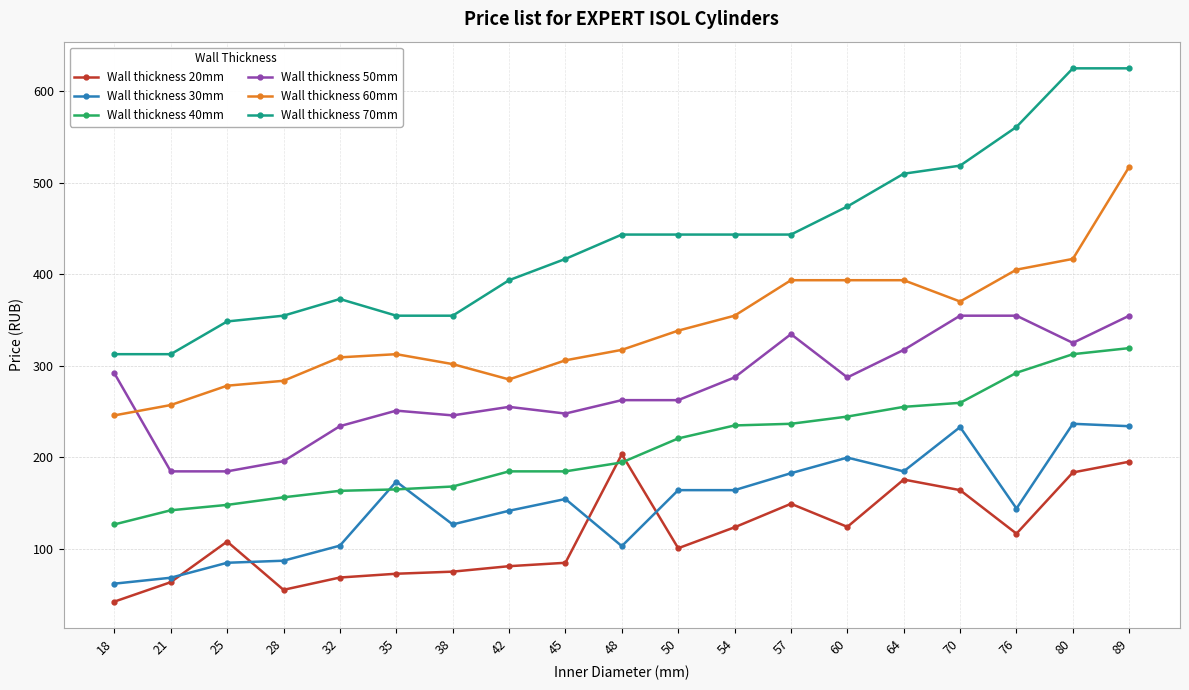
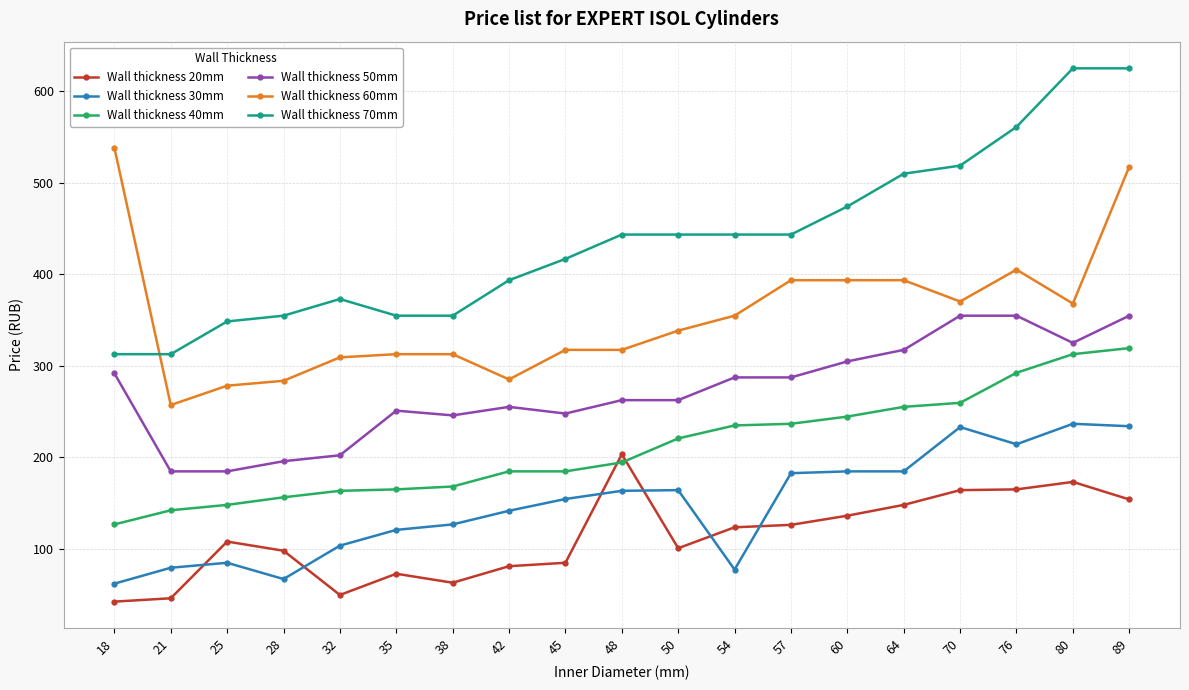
  {
    "Wall thickness 20mm": {
      "18": 40,
-     "21": 60,
+     "21": 50,
      "25": 110,
-     "28": 50,
-     "32": 70,
+     "28": 100,
+     "32": 50,
      "35": 70,
-     "38": 70,
+     "38": 60,
      "42": 80,
      "45": 80,
      "48": 200,
      "50": 100,
      "54": 120,
-     "57": 150,
-     "60": 120,
-     "64": 180,
+     "57": 130,
+     "60": 140,
+     "64": 150,
      "70": 160,
-     "76": 120,
-     "80": 180,
-     "89": 190
+     "76": 160,
+     "80": 170,
+     "89": 150
    },
    "Wall thickness 30mm": {
      "18": 60,
-     "21": 70,
+     "21": 80,
      "25": 80,
-     "28": 90,
+     "28": 70,
      "32": 100,
-     "35": 170,
+     "35": 120,
      "38": 130,
      "42": 140,
      "45": 150,
-     "48": 100,
+     "48": 160,
      "50": 160,
-     "54": 160,
+     "54": 80,
      "57": 180,
-     "60": 200,
+     "60": 180,
      "64": 180,
      "70": 230,
-     "76": 140,
+     "76": 210,
      "80": 240,
      "89": 230
    },
    "Wall thickness 50mm": {
      "18": 290,
      "21": 180,
      "25": 180,
      "28": 200,
-     "32": 230,
+     "32": 200,
      "35": 250,
      "38": 250,
      "42": 250,
      "45": 250,
      "48": 260,
      "50": 260,
      "54": 290,
-     "57": 330,
-     "60": 290,
+     "57": 290,
+     "60": 300,
      "64": 320,
      "70": 350,
      "76": 350,
      "80": 320,
      "89": 350
    },
    "Wall thickness 60mm": {
-     "18": 250,
+     "18": 540,
      "21": 260,
      "25": 280,
      "28": 280,
      "32": 310,
      "35": 310,
-     "38": 300,
+     "38": 310,
      "42": 280,
-     "45": 310,
+     "45": 320,
      "48": 320,
      "50": 340,
      "54": 350,
      "57": 390,
      "60": 390,
      "64": 390,
      "70": 370,
      "76": 400,
-     "80": 420,
+     "80": 370,
      "89": 520
    }
  }
